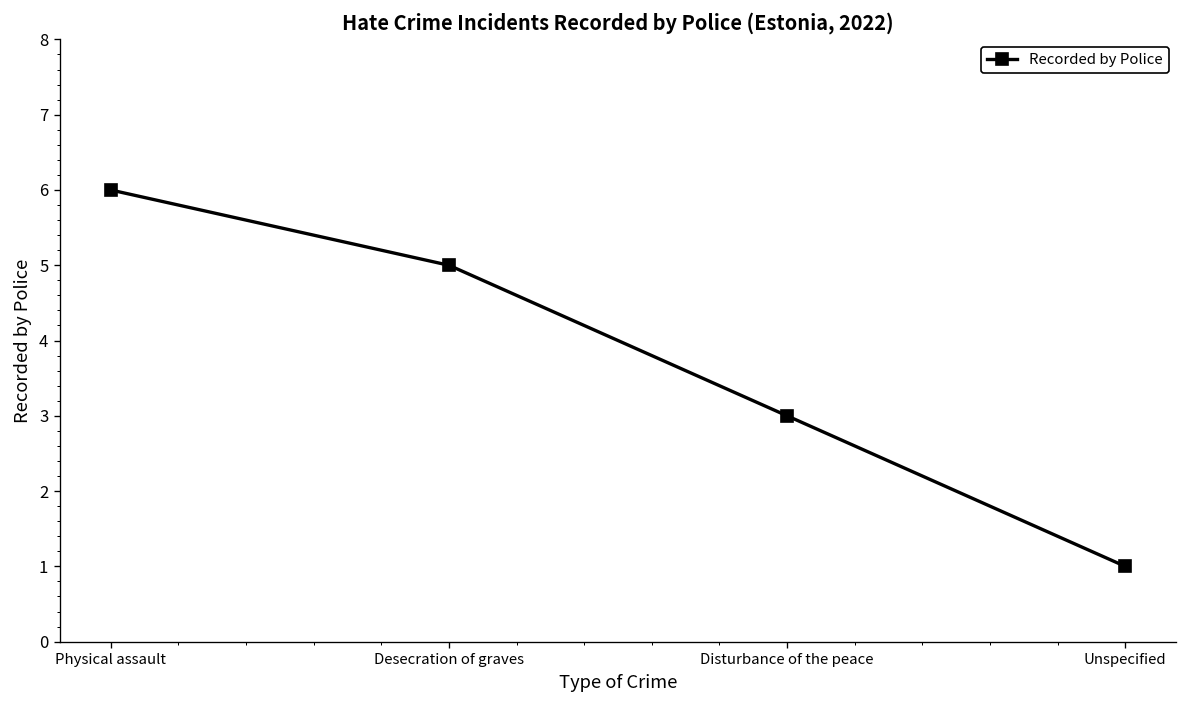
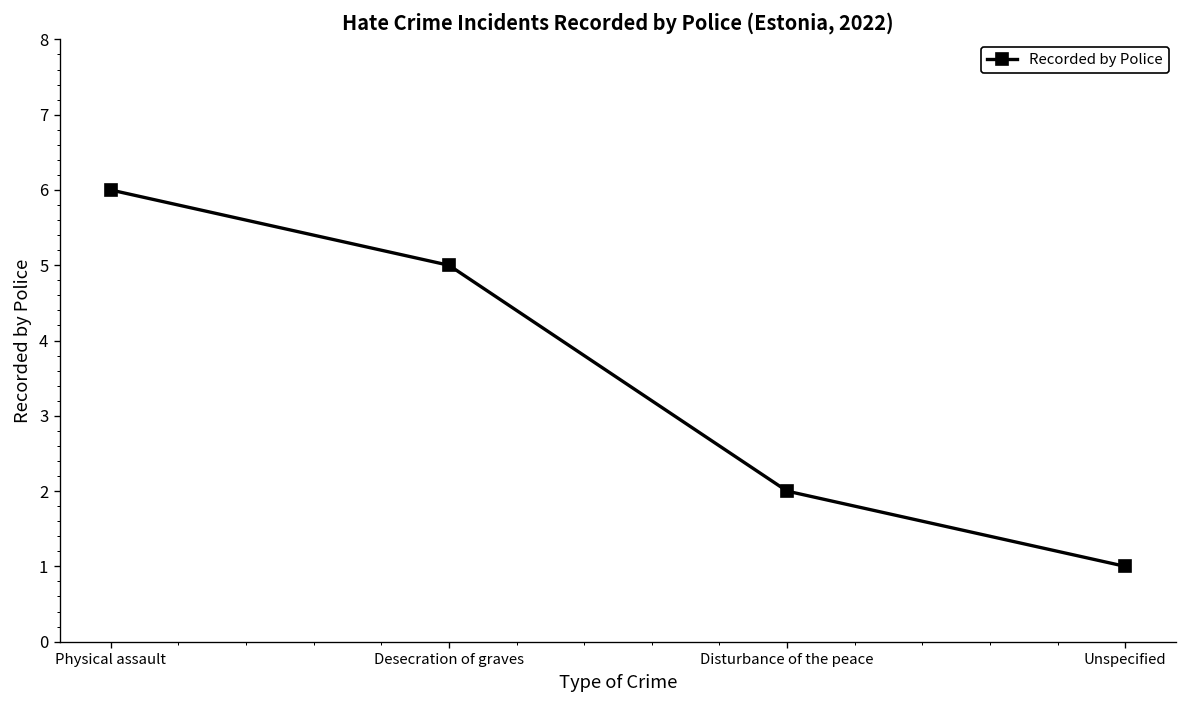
  {
    "Physical assault": 6,
    "Desecration of graves": 5,
-   "Disturbance of the peace": 3,
+   "Disturbance of the peace": 2,
    "Unspecified": 1
  }
